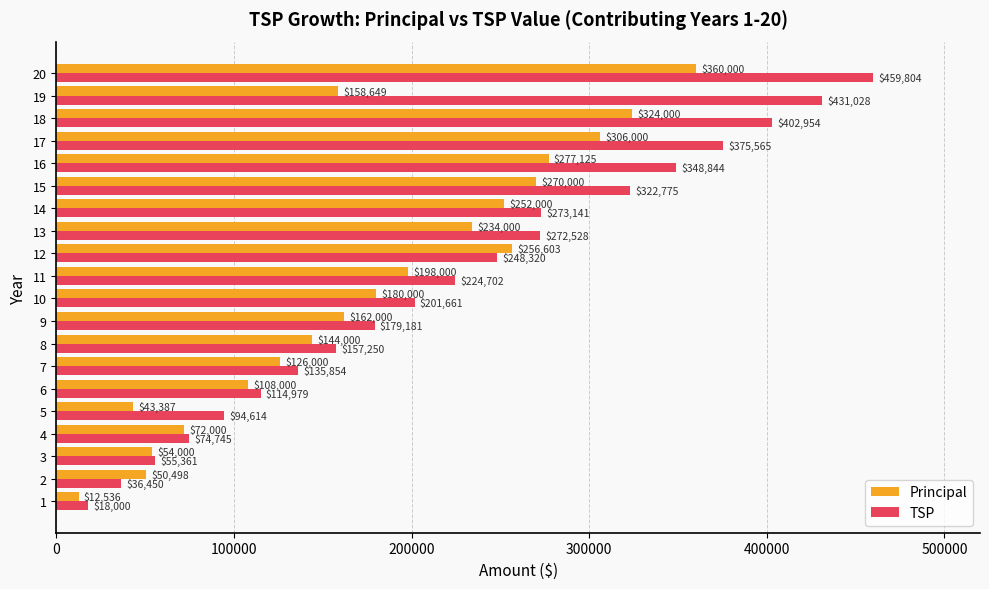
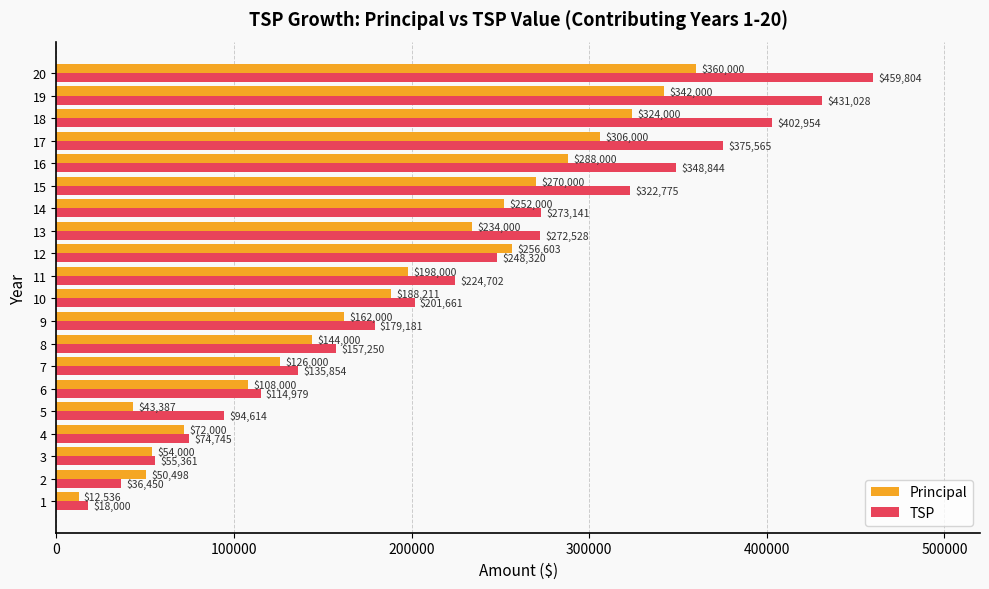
  {
    "Principal": {
      "20": "$360,000",
-     "19": "$158,649",
+     "19": "$342,000",
      "18": "$324,000",
      "17": "$306,000",
-     "16": "$277,125",
+     "16": "$288,000",
      "15": "$270,000",
      "14": "$252,000",
      "13": "$234,000",
      "12": "$256,603",
      "11": "$198,000",
-     "10": "$180,000",
+     "10": "$188,211",
      "9": "$162,000",
      "8": "$144,000",
      "7": "$126,000",
      "6": "$108,000",
      "5": "$43,387",
      "2": "$50,498",
      "1": "$12,536"
    },
    "TSP": {
      "20": "$459,804",
      "19": "$431,028",
      "18": "$402,954",
      "17": "$375,565",
      "16": "$348,844",
      "15": "$322,775",
      "14": "$273,141",
      "13": "$272,528",
      "12": "$248,320",
      "11": "$224,702",
      "10": "$201,661",
      "9": "$179,181",
      "8": "$157,250",
      "7": "$135,854",
      "6": "$114,979",
      "5": "$94,614",
      "2": "$36,450",
      "1": "$18,000"
    }
  }
